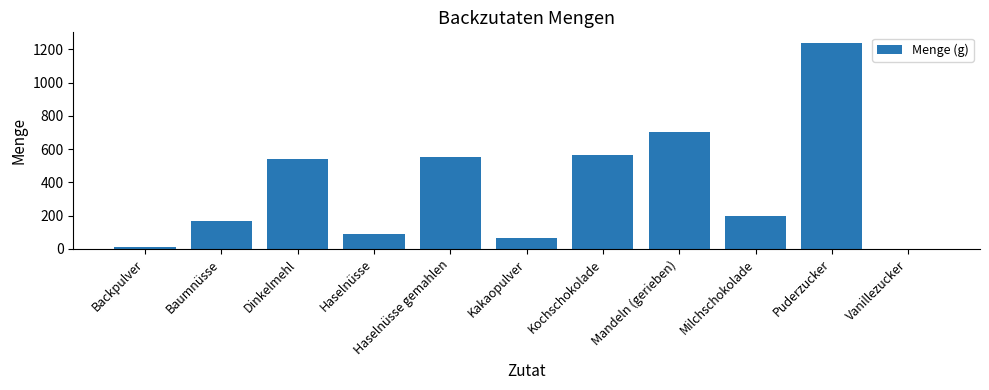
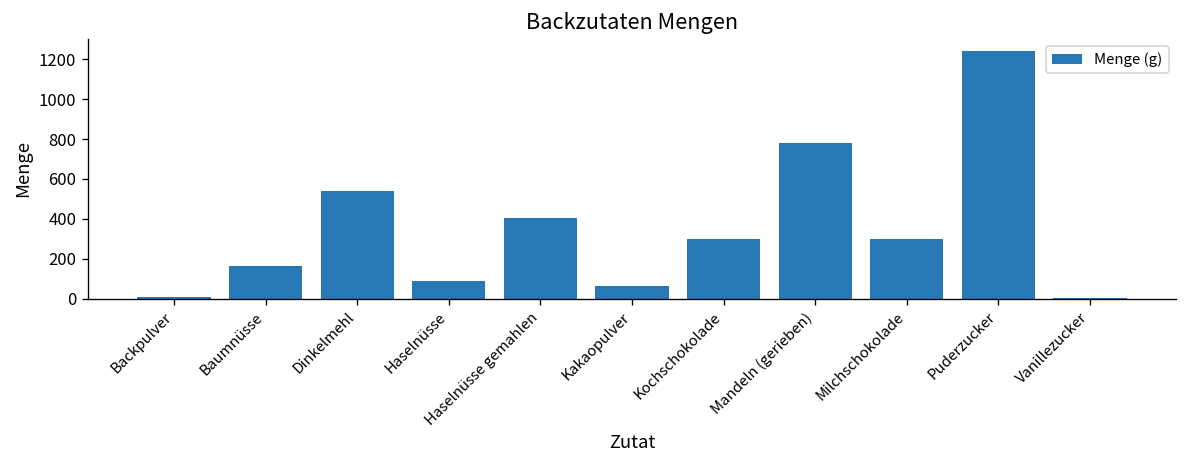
  {
    "Baumnüsse": 170,
    "Dinkelmehl": 540,
    "Haselnüsse": 90,
-   "Haselnüsse gemahlen": 550,
+   "Haselnüsse gemahlen": 410,
    "Kakaopulver": 60,
-   "Kochschokolade": 560,
-   "Mandeln (gerieben)": 700,
-   "Milchschokolade": 200,
+   "Kochschokolade": 300,
+   "Mandeln (gerieben)": 780,
+   "Milchschokolade": 300,
    "Puderzucker": 1240
  }
